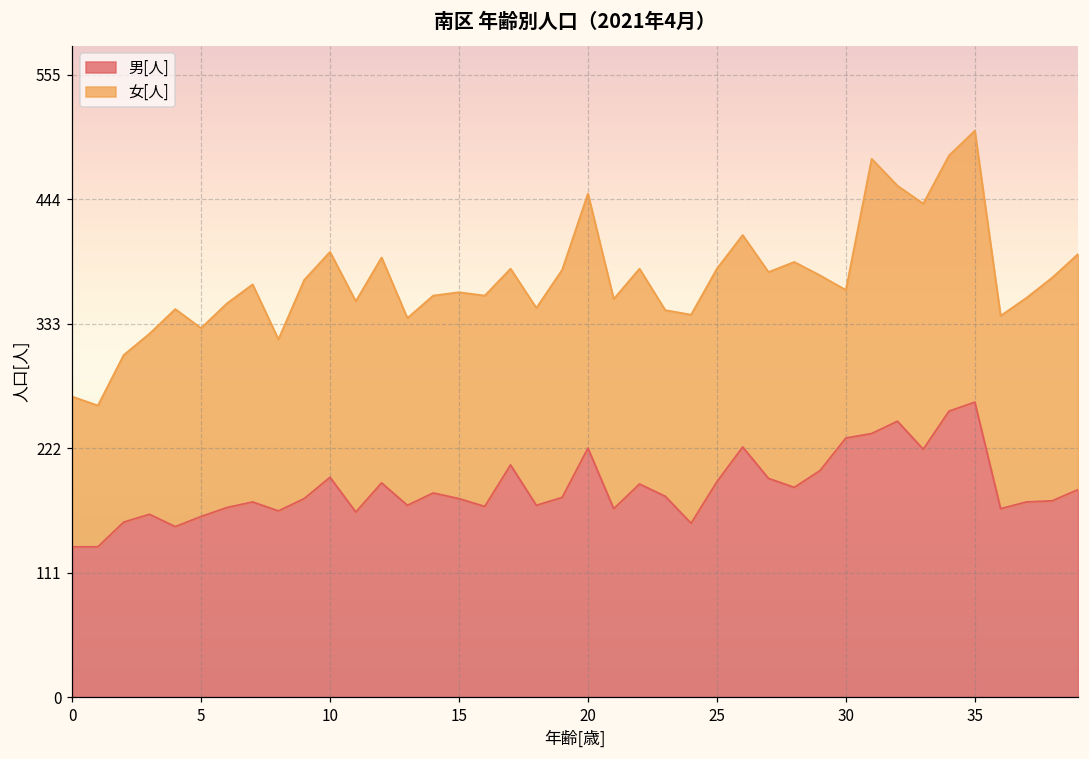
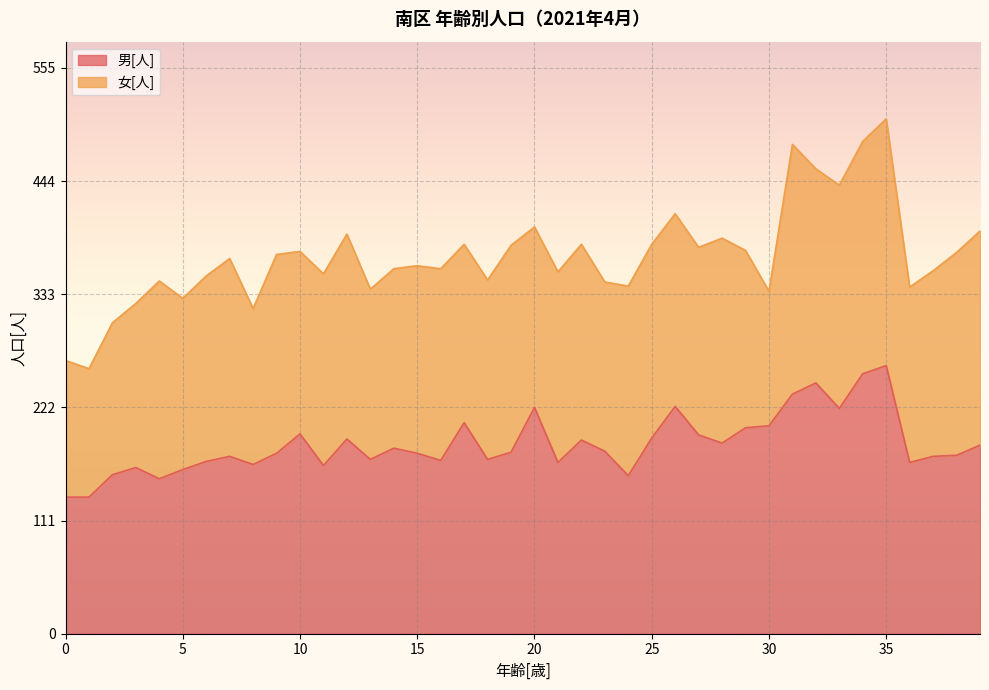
  {
    "男[人]": {
      "0": 134,
      "5": 161,
      "10": 196,
      "15": 177,
      "20": 222,
      "25": 192,
-     "30": 231,
+     "30": 204,
      "35": 263
    },
    "女[人]": {
      "0": 134,
      "5": 168,
-     "10": 201,
+     "10": 179,
      "15": 184,
-     "20": 227,
+     "20": 177,
      "25": 190,
      "30": 132,
      "35": 242
    }
  }
